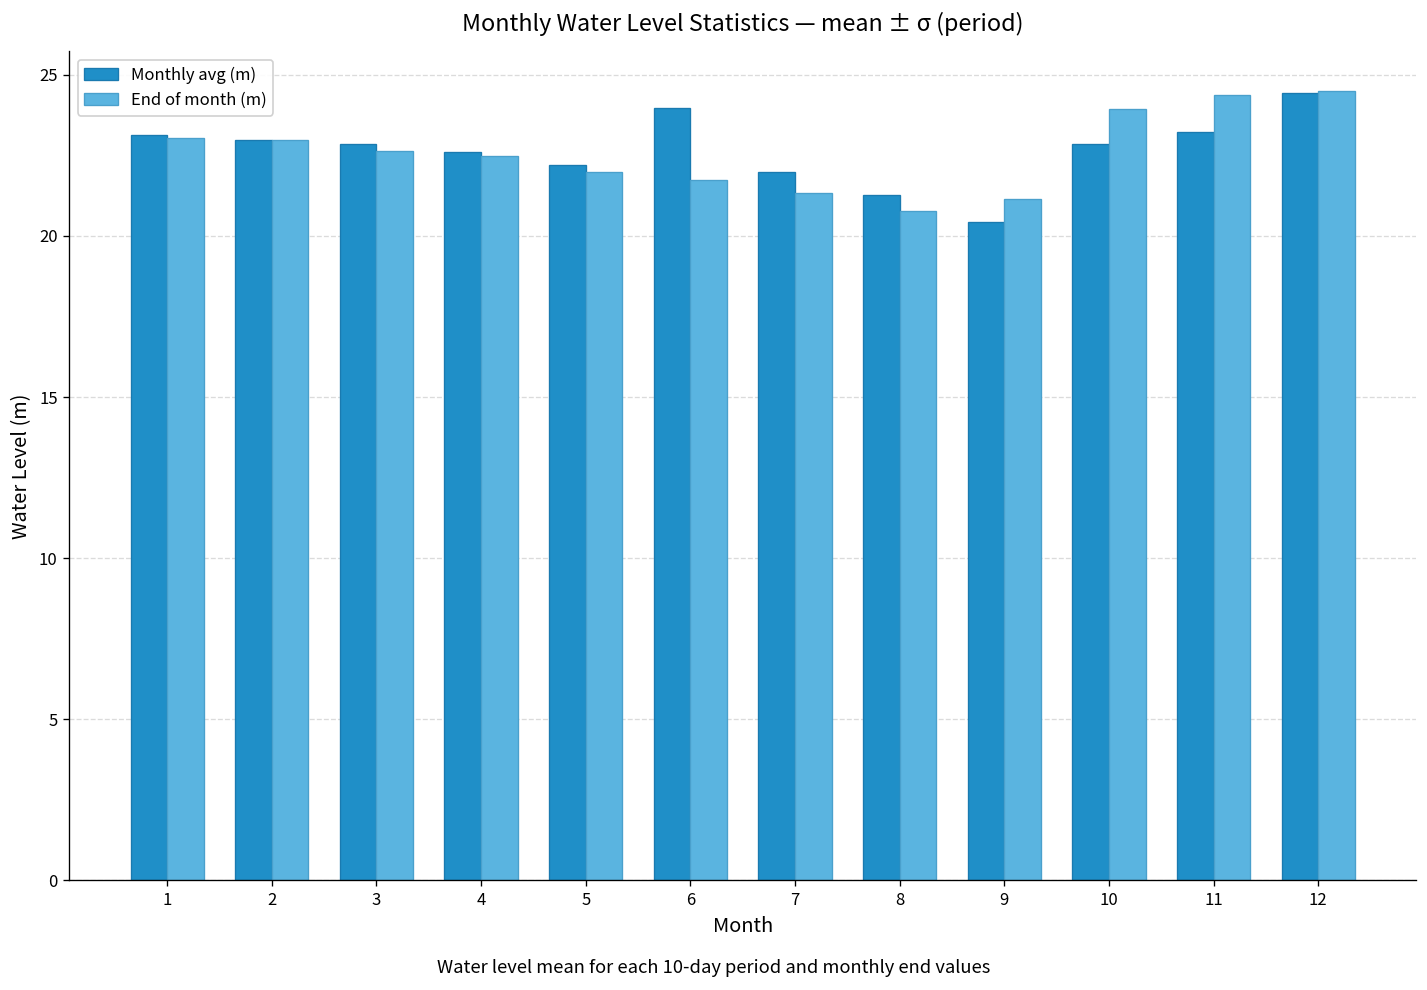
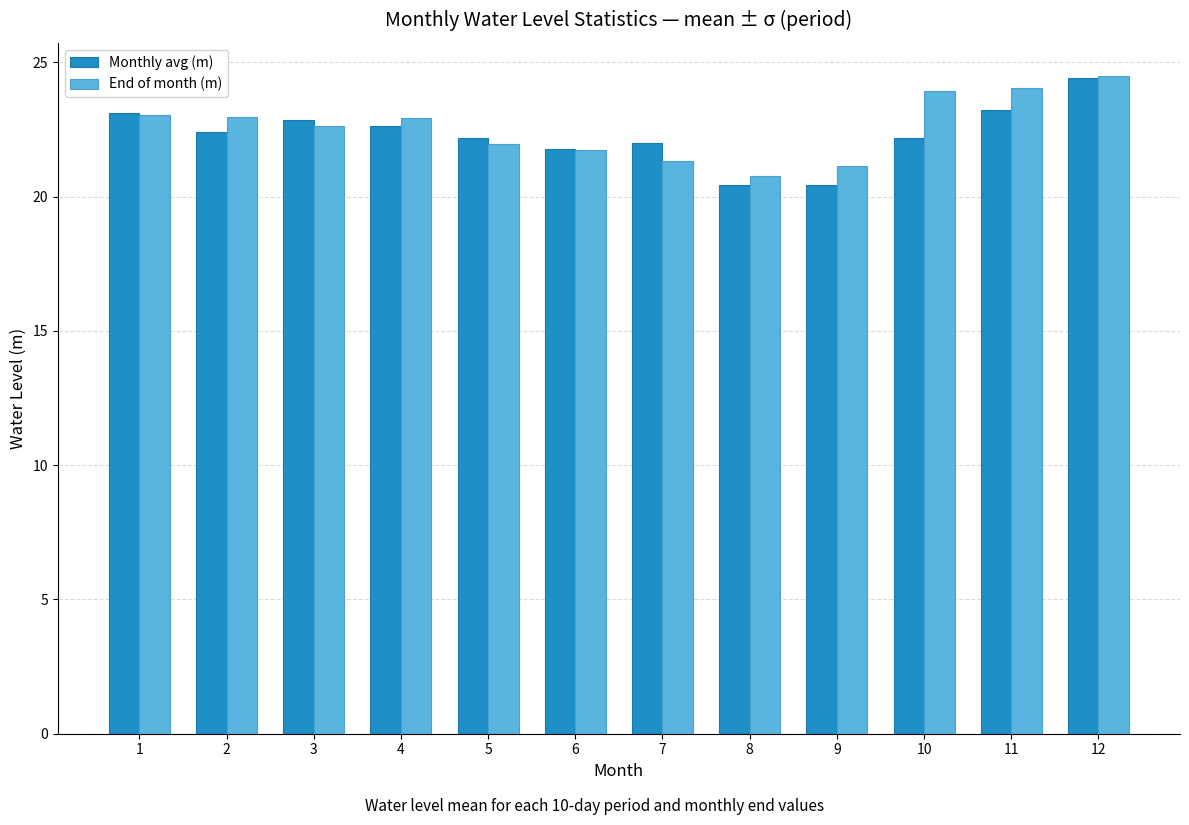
  {
    "Monthly avg (m)": {
      "1": 23.1,
-     "2": 23.0,
+     "2": 22.4,
      "3": 22.9,
      "4": 22.6,
      "5": 22.2,
-     "6": 24.0,
+     "6": 21.8,
      "7": 22.0,
-     "8": 21.3,
+     "8": 20.4,
      "9": 20.4,
-     "10": 22.8,
+     "10": 22.2,
      "11": 23.2,
      "12": 24.4
    },
    "End of month (m)": {
      "1": 23.0,
      "2": 23.0,
      "3": 22.6,
-     "4": 22.5,
+     "4": 22.9,
      "5": 22.0,
      "6": 21.7,
      "7": 21.3,
      "8": 20.8,
      "9": 21.2,
      "10": 23.9,
-     "11": 24.4,
+     "11": 24.0,
      "12": 24.5
    }
  }
